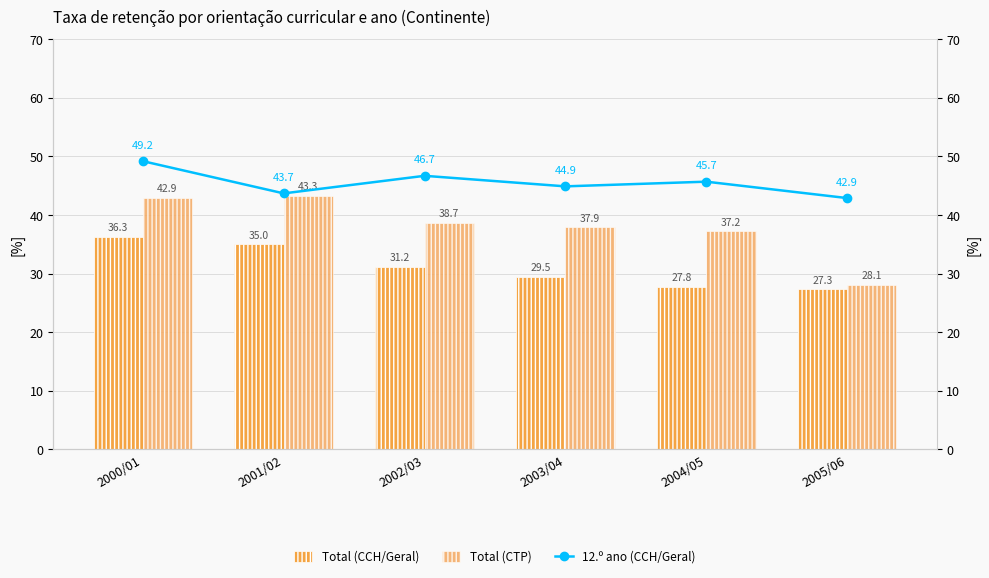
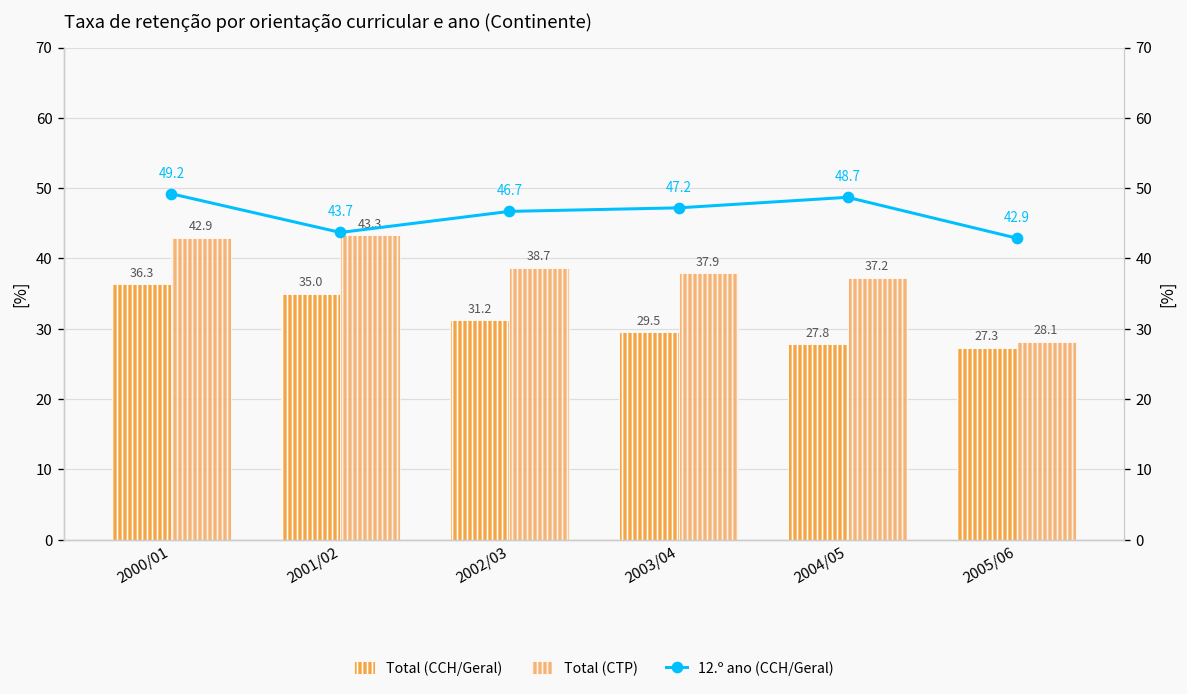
  {
    "12.º ano (CCH/Geral)": {
      "2000/01": 49.2,
      "2001/02": 43.7,
      "2002/03": 46.7,
-     "2003/04": 44.9,
-     "2004/05": 45.7,
+     "2003/04": 47.2,
+     "2004/05": 48.7,
      "2005/06": 42.9
    }
  }
